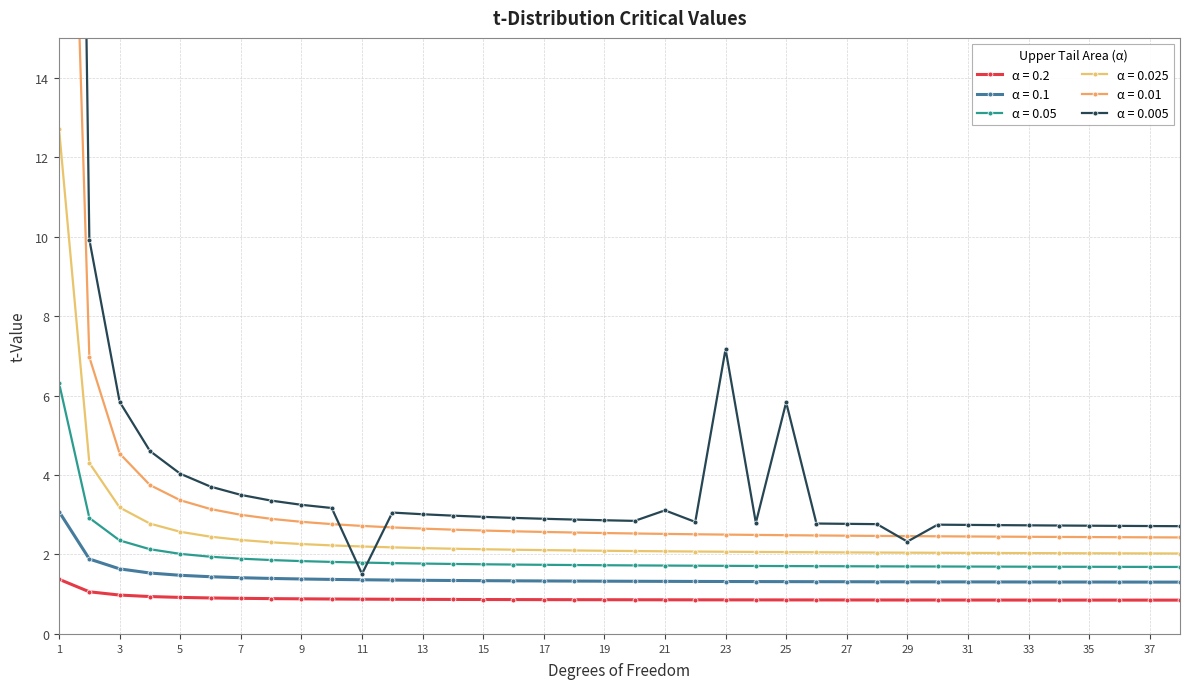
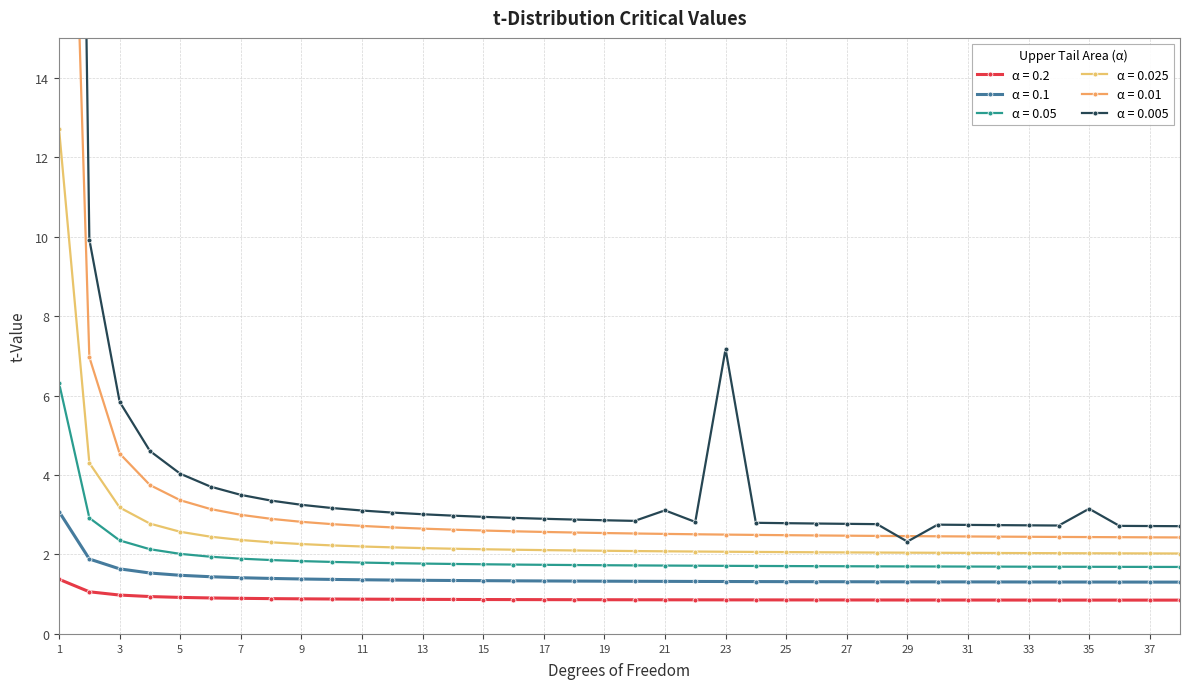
  {
    "α = 0.2": {
      "1": 1.4,
      "3": 1.0,
      "5": 0.9,
      "7": 0.9,
      "9": 0.9,
      "11": 0.9,
      "13": 0.9,
      "15": 0.9,
      "17": 0.9,
      "19": 0.9,
      "21": 0.9,
      "23": 0.9,
      "25": 0.9,
      "27": 0.9,
      "29": 0.9,
      "31": 0.9,
      "33": 0.9,
      "35": 0.9,
      "37": 0.9
    },
    "α = 0.005": {
      "3": 5.8,
      "5": 4.0,
      "7": 3.5,
      "9": 3.2,
-     "11": 1.5,
+     "11": 3.1,
      "13": 3.0,
      "15": 2.9,
      "17": 2.9,
      "19": 2.9,
      "21": 3.1,
      "23": 7.2,
-     "25": 5.8,
+     "25": 2.8,
      "27": 2.8,
      "29": 2.3,
      "31": 2.7,
      "33": 2.7,
-     "35": 2.7,
+     "35": 3.2,
      "37": 2.7
    }
  }
